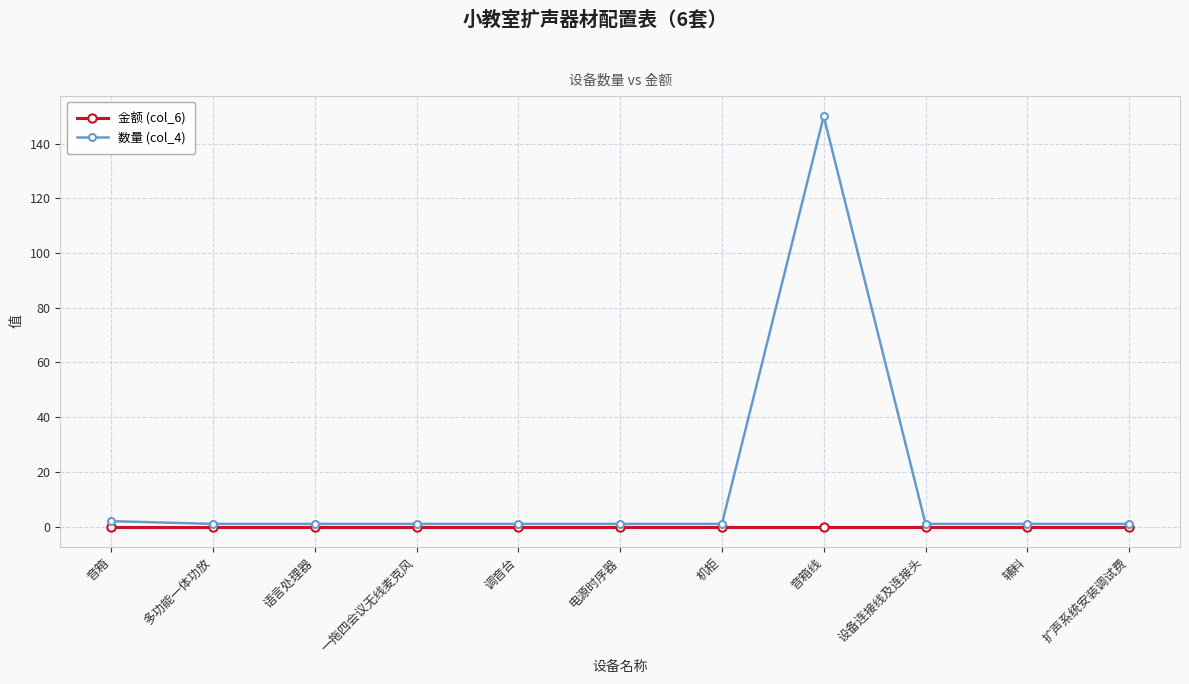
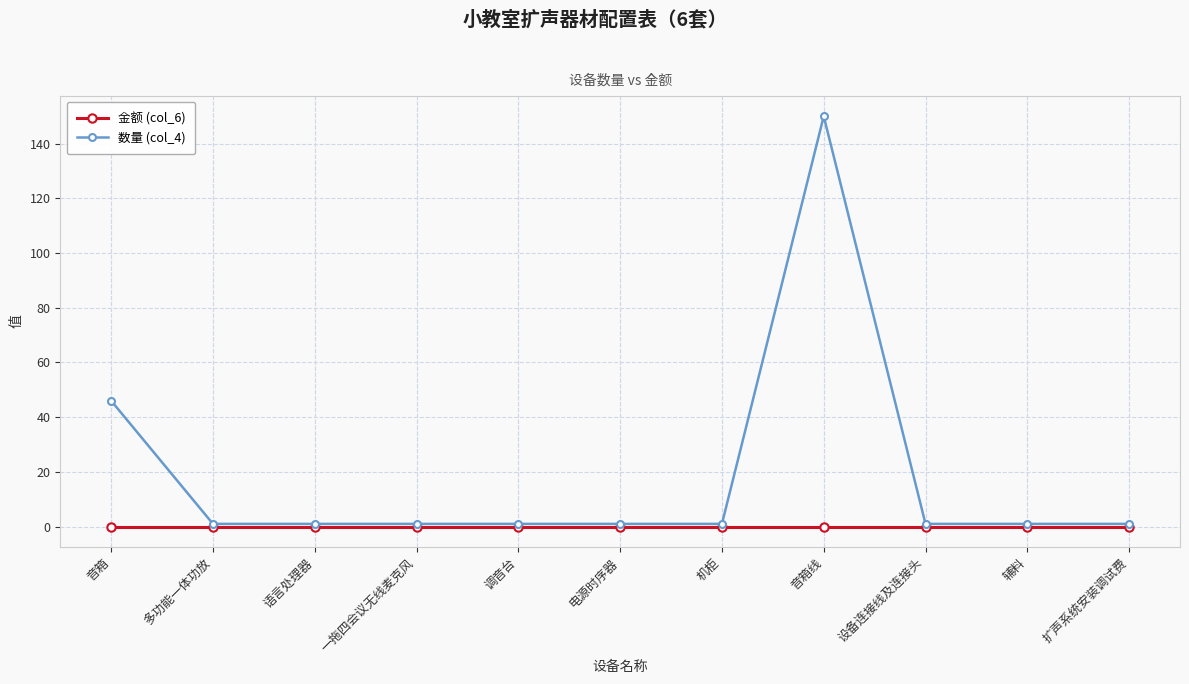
  {
    "金额 (col_6)": {
      "音箱": 0,
      "多功能一体功放": 0,
      "语言处理器": 0,
      "一拖四会议无线麦克风": 0,
      "调音台": 0,
      "电源时序器": 0,
      "机柜": 0,
      "音箱线": 0,
      "设备连接线及连接头": 0,
      "辅料": 0,
      "扩声系统安装调试费": 0
    },
    "数量 (col_4)": {
-     "音箱": 2,
+     "音箱": 46,
      "多功能一体功放": 1,
      "语言处理器": 1,
      "一拖四会议无线麦克风": 1,
      "调音台": 1,
      "电源时序器": 1,
      "机柜": 1,
      "音箱线": 150,
      "设备连接线及连接头": 1,
      "辅料": 1,
      "扩声系统安装调试费": 1
    }
  }
